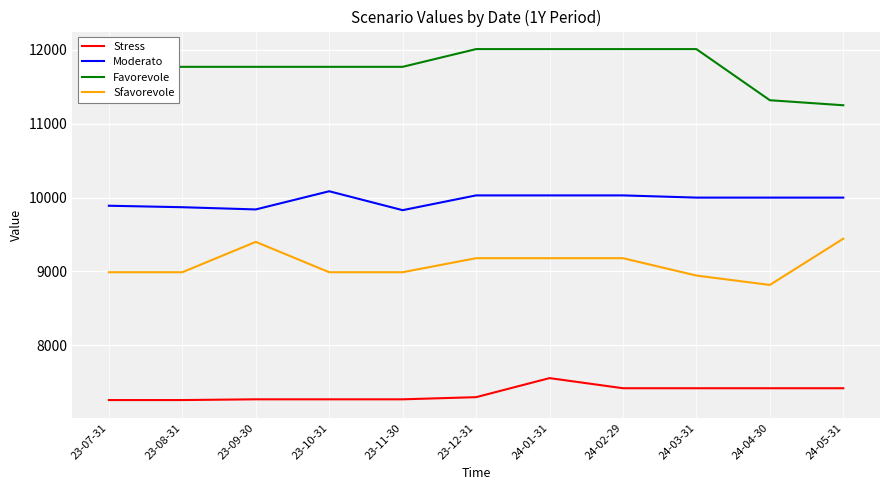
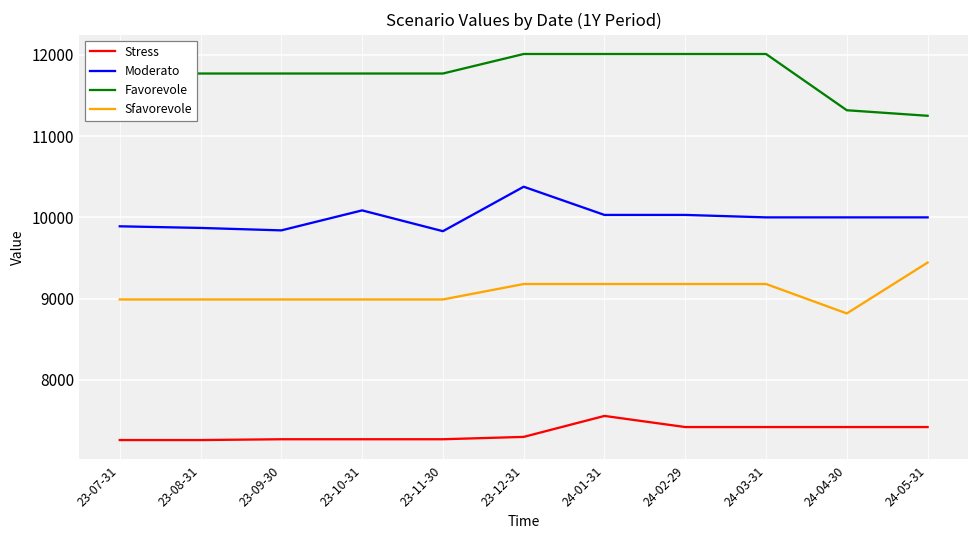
  {
    "Stress": {
      "23-07-31": 7300,
      "23-08-31": 7300,
      "23-09-30": 7300,
      "23-10-31": 7300,
      "23-11-30": 7300,
      "23-12-31": 7300,
      "24-01-31": 7600,
      "24-02-29": 7400,
      "24-03-31": 7400,
      "24-04-30": 7400,
      "24-05-31": 7400
    },
    "Moderato": {
      "23-07-31": 9900,
      "23-08-31": 9900,
      "23-09-30": 9800,
      "23-10-31": 10100,
      "23-11-30": 9800,
-     "23-12-31": 10000,
+     "23-12-31": 10400,
      "24-01-31": 10000,
      "24-02-29": 10000,
      "24-03-31": 10000,
      "24-04-30": 10000,
      "24-05-31": 10000
    },
    "Favorevole": {
      "23-08-31": 11800,
      "23-09-30": 11800,
      "23-10-31": 11800,
      "23-11-30": 11800,
      "23-12-31": 12000,
      "24-01-31": 12000,
      "24-02-29": 12000,
      "24-03-31": 12000,
      "24-04-30": 11300,
      "24-05-31": 11300
    },
    "Sfavorevole": {
      "23-07-31": 9000,
      "23-08-31": 9000,
-     "23-09-30": 9400,
+     "23-09-30": 9000,
      "23-10-31": 9000,
      "23-11-30": 9000,
      "23-12-31": 9200,
      "24-01-31": 9200,
      "24-02-29": 9200,
-     "24-03-31": 8900,
+     "24-03-31": 9200,
      "24-04-30": 8800,
      "24-05-31": 9400
    }
  }
